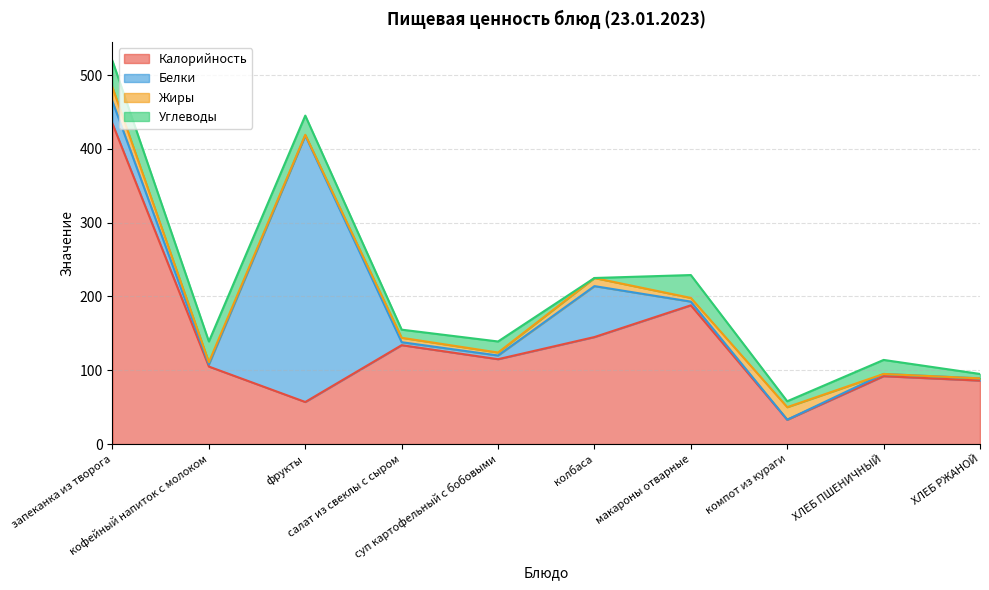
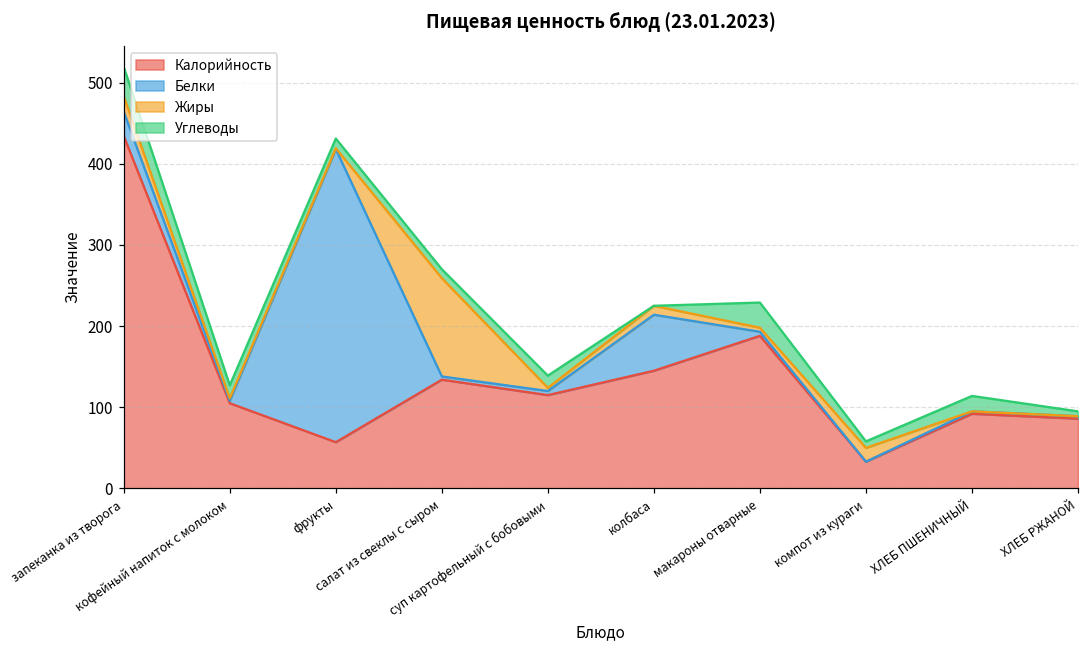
  {
    "Калорийность": {
      "запеканка из творога": 430,
      "фрукты": 60,
      "салат из свеклы с сыром": 130,
      "суп картофельный с бобовыми": 120,
      "колбаса": 150,
      "макароны отварные": 190
    },
    "Белки": {
      "запеканка из творога": 30,
      "салат из свеклы с сыром": 0,
      "суп картофельный с бобовыми": 10,
      "колбаса": 70,
      "макароны отварные": 10
    },
    "Жиры": {
      "запеканка из творога": 20,
-     "салат из свеклы с сыром": 10,
+     "салат из свеклы с сыром": 120,
      "суп картофельный с бобовыми": 0,
      "макароны отварные": 10,
      "компот из кураги": 20
    },
    "Углеводы": {
      "запеканка из творога": 40,
-     "кофейный напиток с молоком": 30,
-     "фрукты": 30,
+     "кофейный напиток с молоком": 20,
+     "фрукты": 10,
      "салат из свеклы с сыром": 10,
      "суп картофельный с бобовыми": 20,
      "макароны отварные": 30,
      "компот из кураги": 10,
      "ХЛЕБ ПШЕНИЧНЫЙ": 20,
      "ХЛЕБ РЖАНОЙ": 10
    }
  }
